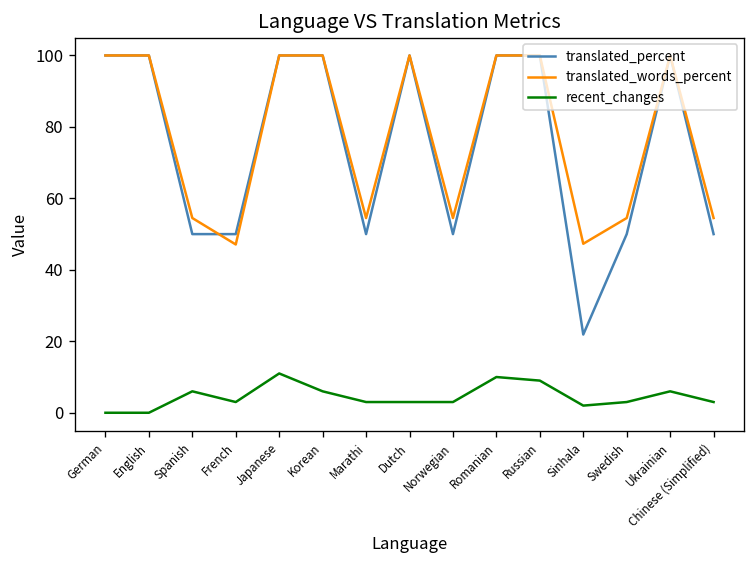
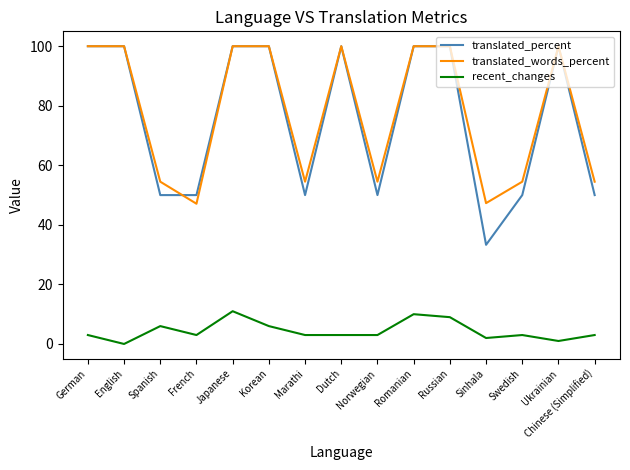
  {
    "translated_percent": {
      "Spanish": 50,
      "French": 50,
      "Marathi": 50,
      "Norwegian": 50,
-     "Sinhala": 22,
+     "Sinhala": 33,
      "Swedish": 50,
      "Chinese (Simplified)": 50
    },
    "translated_words_percent": {
      "Spanish": 55,
      "French": 47,
      "Marathi": 55,
      "Norwegian": 55,
      "Sinhala": 47,
      "Swedish": 55,
      "Chinese (Simplified)": 55
    },
    "recent_changes": {
-     "German": 0,
+     "German": 3,
      "English": 0,
      "Spanish": 6,
      "French": 3,
      "Japanese": 11,
      "Korean": 6,
      "Marathi": 3,
      "Dutch": 3,
      "Norwegian": 3,
      "Romanian": 10,
      "Russian": 9,
      "Sinhala": 2,
      "Swedish": 3,
-     "Ukrainian": 6,
+     "Ukrainian": 1,
      "Chinese (Simplified)": 3
    }
  }
